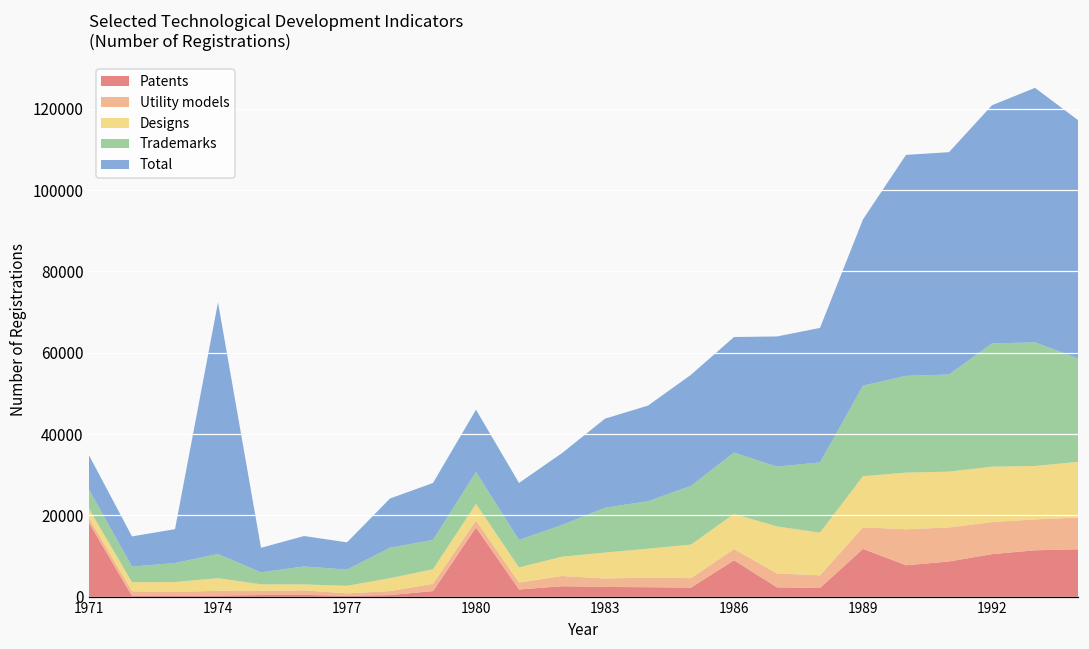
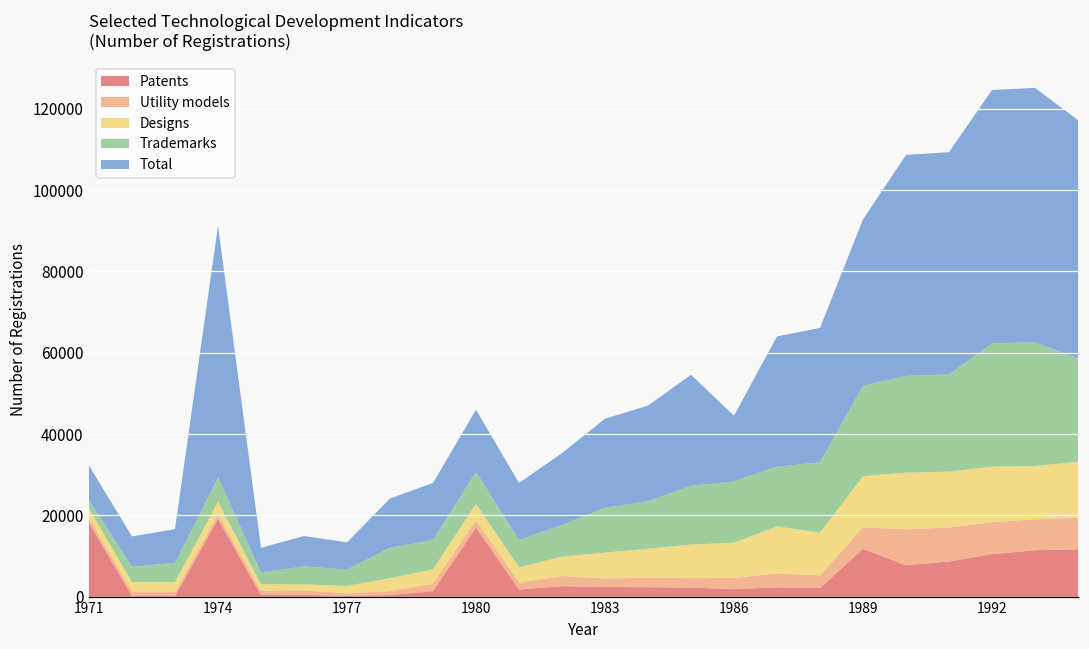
  {
    "Patents": {
      "1971": 18000,
-     "1974": 0,
+     "1974": 19000,
      "1980": 17000,
      "1983": 2000,
-     "1986": 9000,
+     "1986": 2000,
      "1989": 12000,
      "1992": 11000
    },
    "Trademarks": {
-     "1971": 5000,
+     "1971": 2000,
      "1974": 6000,
      "1977": 4000,
      "1980": 8000,
      "1983": 11000,
      "1986": 15000,
      "1989": 22000,
      "1992": 30000
    },
    "Total": {
      "1971": 8000,
      "1974": 62000,
      "1977": 7000,
      "1980": 15000,
      "1983": 22000,
-     "1986": 28000,
+     "1986": 16000,
      "1989": 41000,
-     "1992": 59000
+     "1992": 62000
    }
  }
